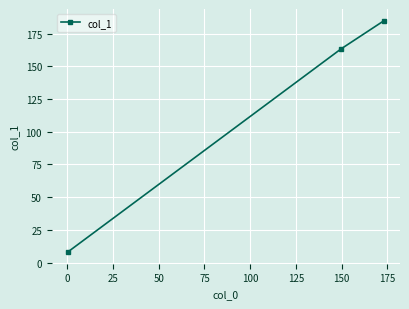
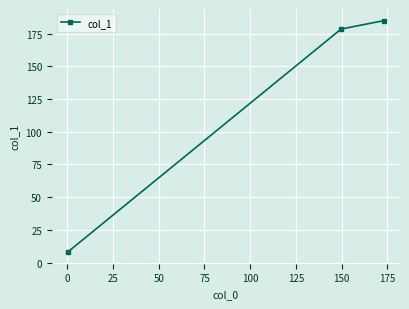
  {
    "0": 8,
-   "150": 163
+   "150": 178
  }
